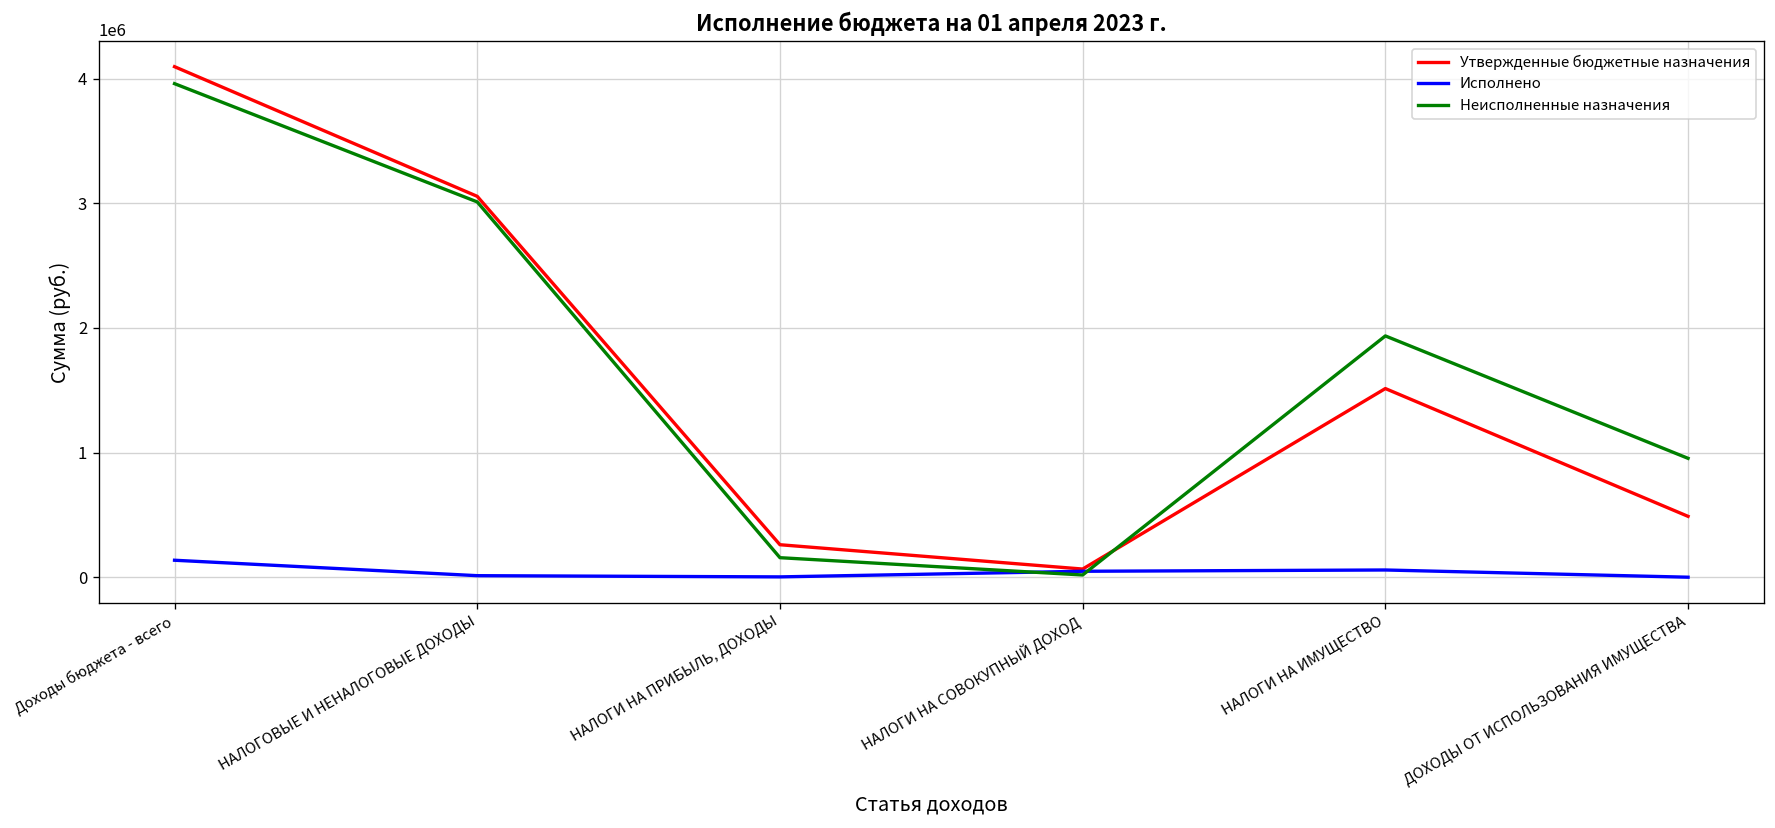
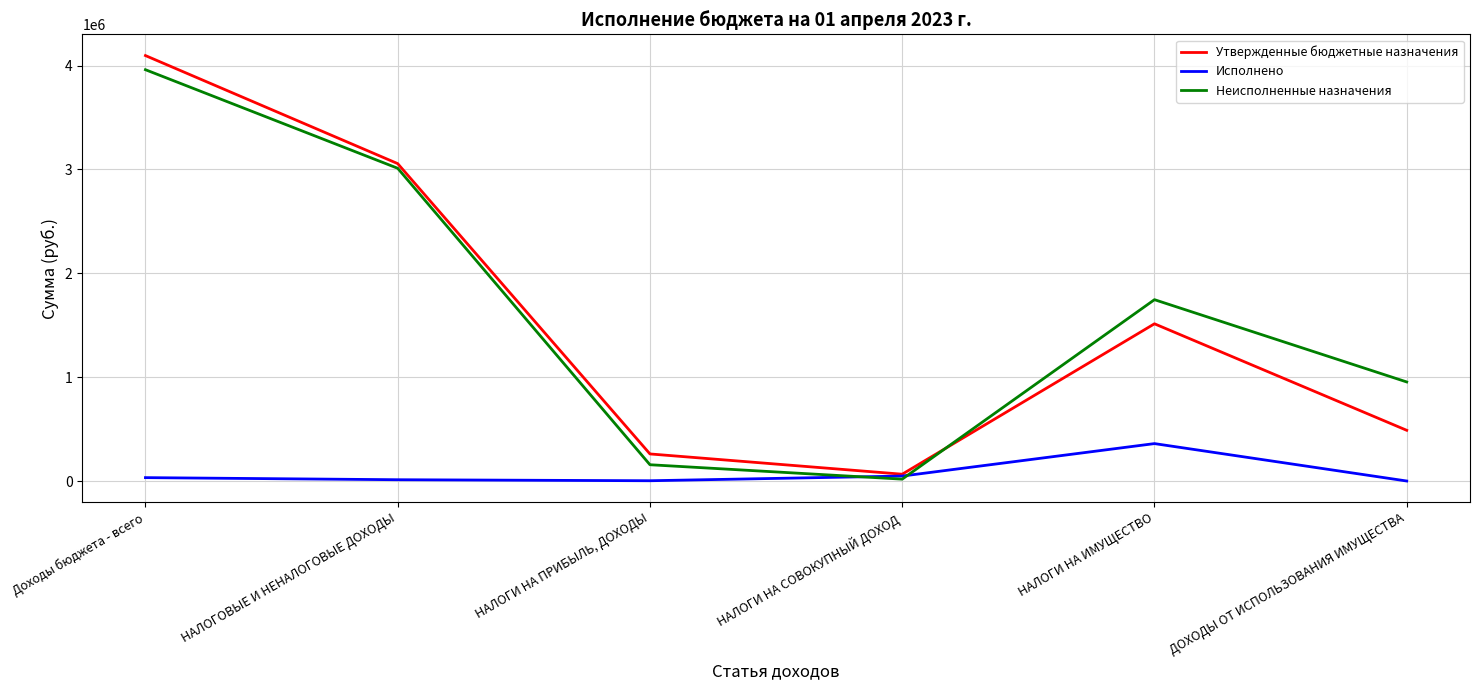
  {
    "Утвержденные бюджетные назначения": {
      "Доходы бюджета - всего": 4100000,
      "НАЛОГОВЫЕ И НЕНАЛОГОВЫЕ ДОХОДЫ": 3060000,
      "НАЛОГИ НА ПРИБЫЛЬ, ДОХОДЫ": 260000,
      "НАЛОГИ НА ИМУЩЕСТВО": 1510000,
      "ДОХОДЫ ОТ ИСПОЛЬЗОВАНИЯ ИМУЩЕСТВА": 490000
    },
    "Исполнено": {
-     "Доходы бюджета - всего": 140000,
+     "Доходы бюджета - всего": 30000,
      "НАЛОГОВЫЕ И НЕНАЛОГОВЫЕ ДОХОДЫ": 10000,
      "НАЛОГИ НА ПРИБЫЛЬ, ДОХОДЫ": 0,
-     "НАЛОГИ НА ИМУЩЕСТВО": 60000,
+     "НАЛОГИ НА ИМУЩЕСТВО": 360000,
      "ДОХОДЫ ОТ ИСПОЛЬЗОВАНИЯ ИМУЩЕСТВА": 0
    },
    "Неисполненные назначения": {
      "Доходы бюджета - всего": 3960000,
      "НАЛОГОВЫЕ И НЕНАЛОГОВЫЕ ДОХОДЫ": 3010000,
      "НАЛОГИ НА ПРИБЫЛЬ, ДОХОДЫ": 160000,
      "НАЛОГИ НА СОВОКУПНЫЙ ДОХОД": 20000,
-     "НАЛОГИ НА ИМУЩЕСТВО": 1940000,
+     "НАЛОГИ НА ИМУЩЕСТВО": 1750000,
      "ДОХОДЫ ОТ ИСПОЛЬЗОВАНИЯ ИМУЩЕСТВА": 950000
    }
  }
